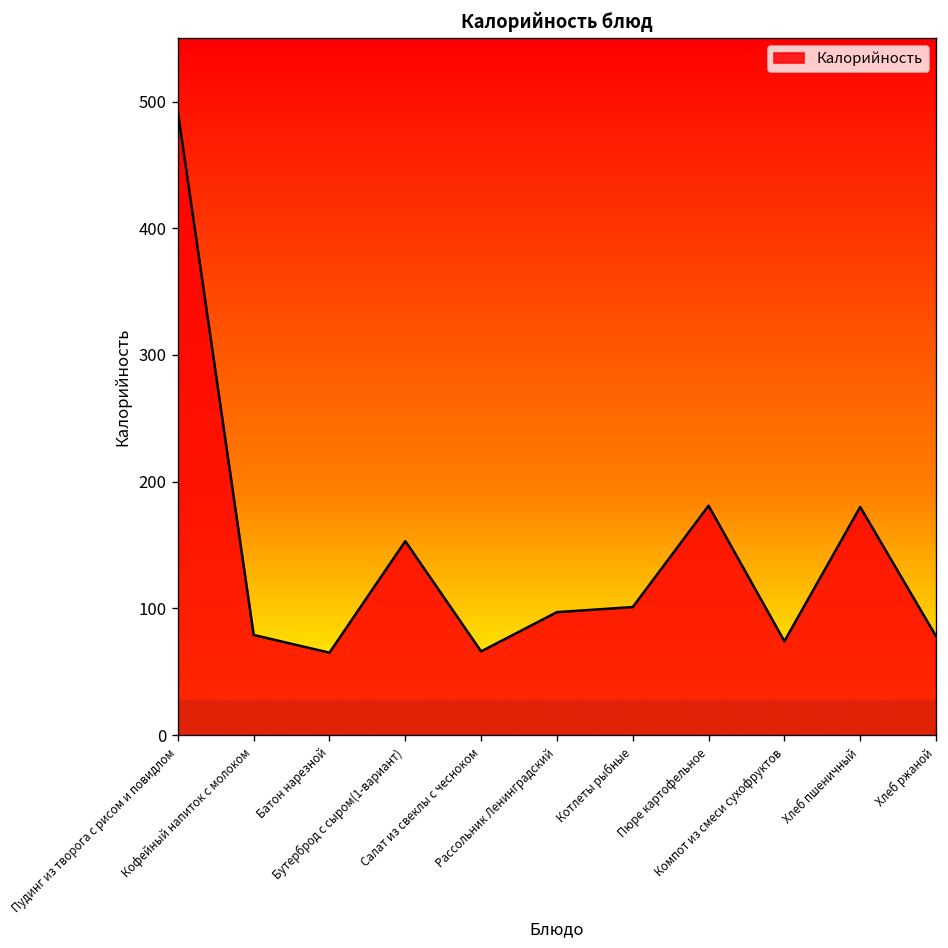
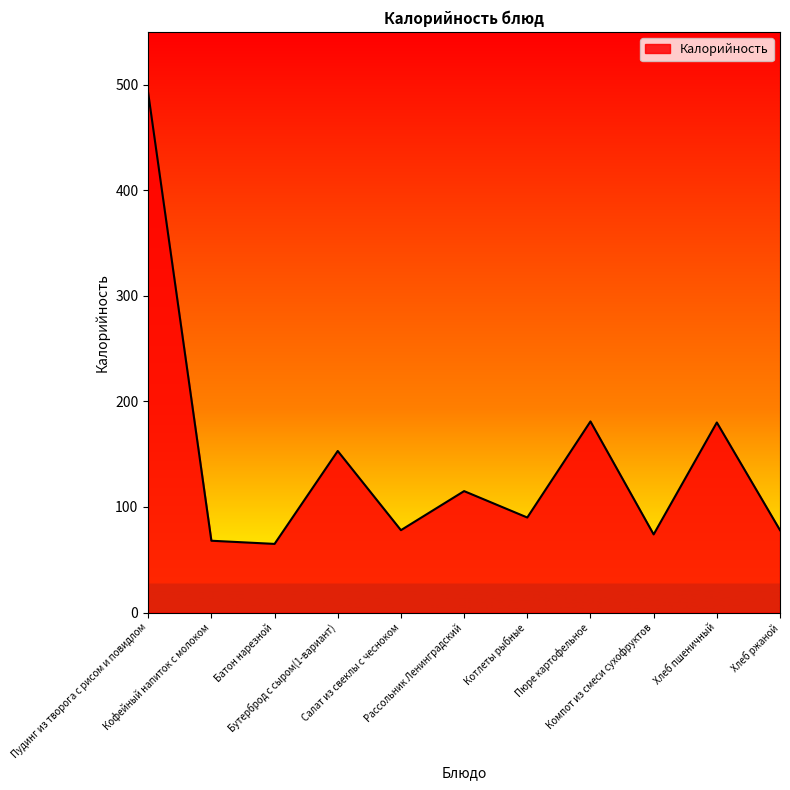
  {
    "Пудинг из творога с рисом и повидлом": 492,
-   "Кофейный напиток с молоком": 79,
+   "Кофейный напиток с молоком": 68,
    "Батон нарезной": 65,
    "Бутерброд с сыром(1-вариант)": 153,
-   "Салат из свеклы с чесноком": 66,
-   "Рассольник Ленинградский": 97,
-   "Котлеты рыбные": 101,
+   "Салат из свеклы с чесноком": 78,
+   "Рассольник Ленинградский": 115,
+   "Котлеты рыбные": 90,
    "Пюре картофельное": 181,
    "Компот из смеси сухофруктов": 74,
    "Хлеб пшеничный": 180,
    "Хлеб ржаной": 78
  }
